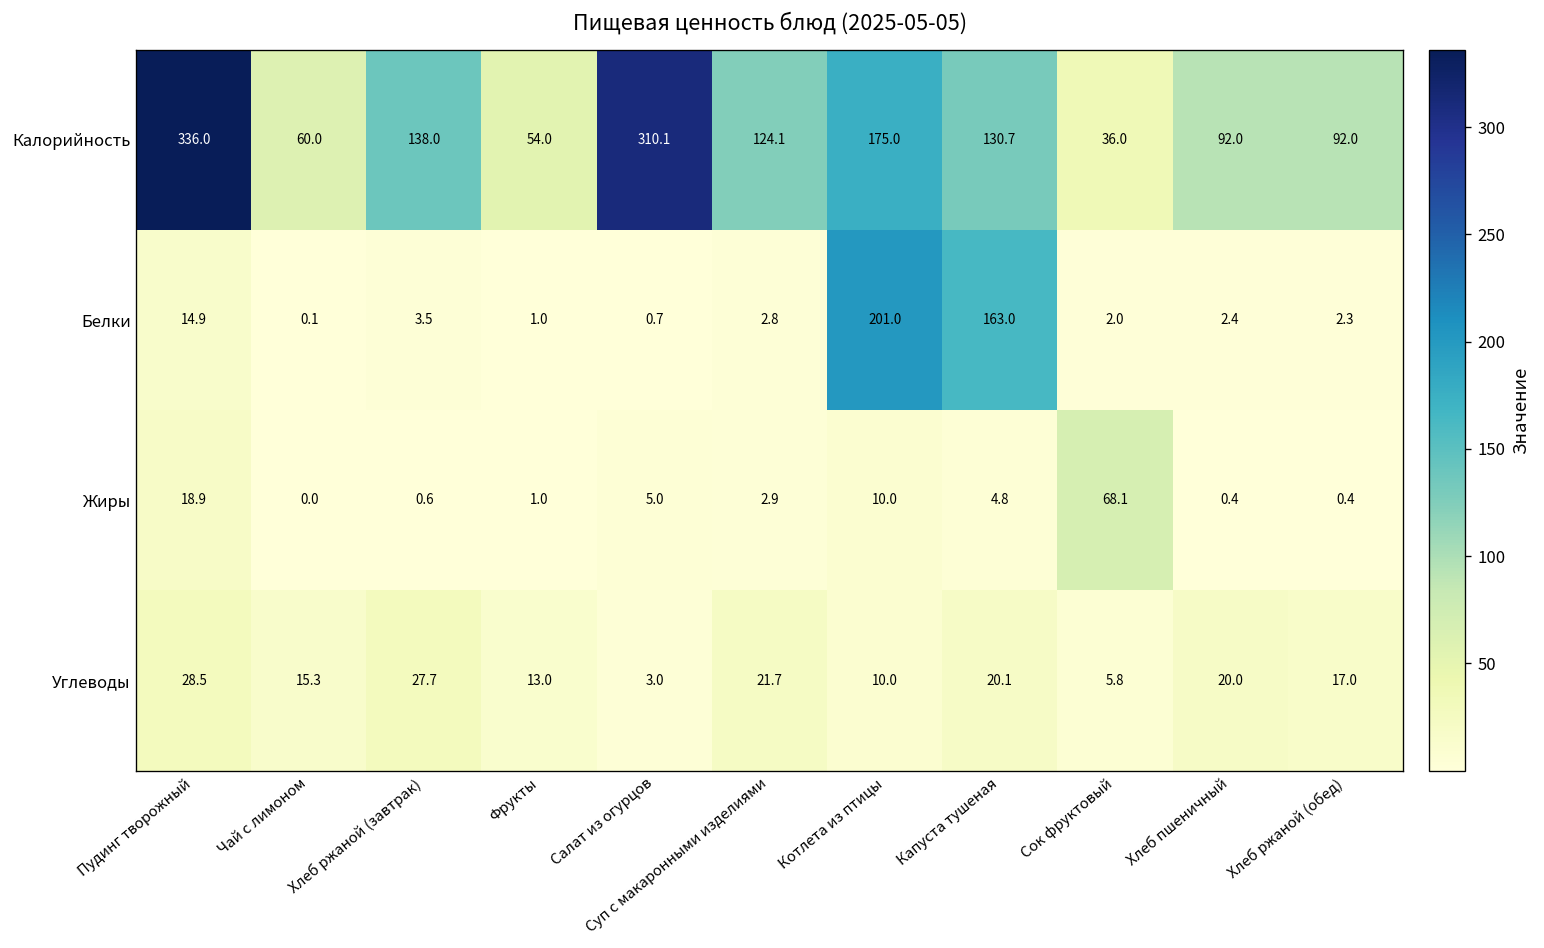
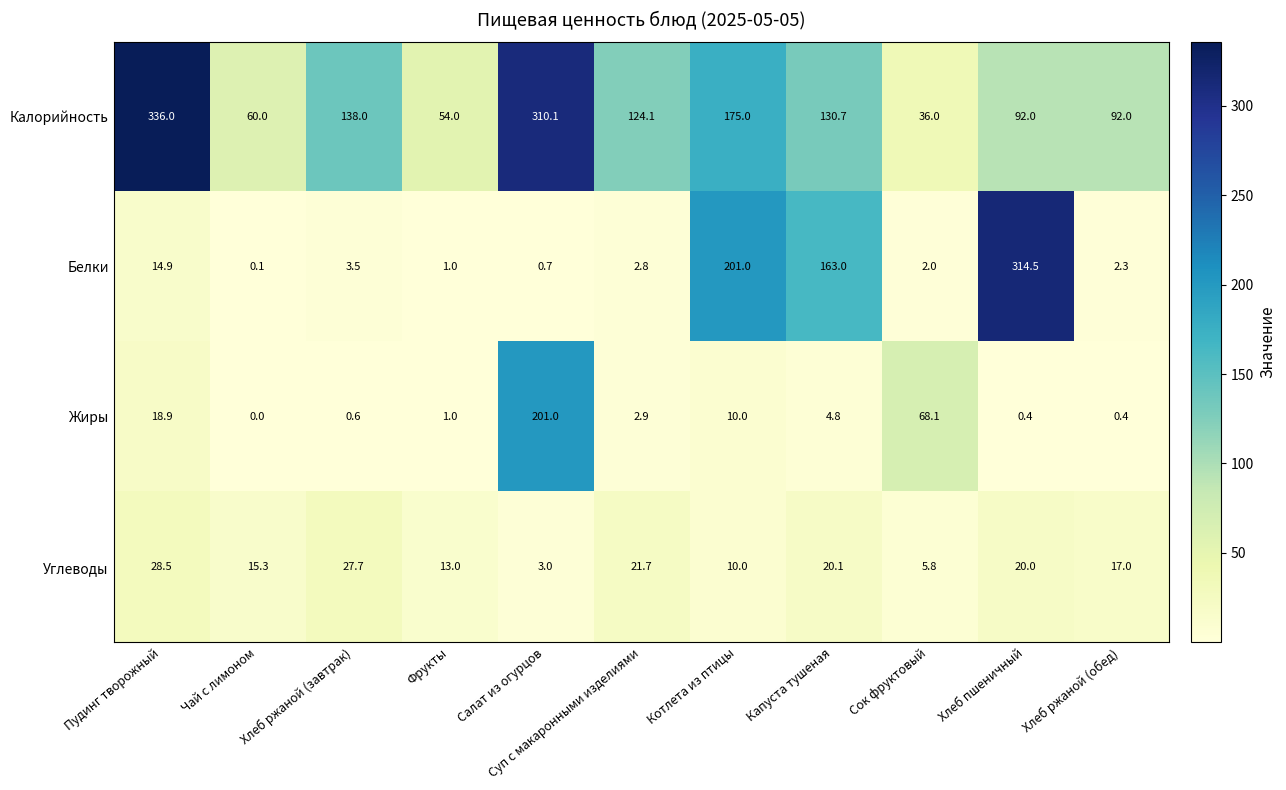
  {
    "Калорийность": {
      "Пудинг творожный": 336.0,
      "Чай с лимоном": 60.0,
      "Хлеб ржаной (завтрак)": 138.0,
      "Фрукты": 54.0,
      "Салат из огурцов": 310.1,
      "Суп с макаронными изделиями": 124.1,
      "Котлета из птицы": 175.0,
      "Капуста тушеная": 130.7,
      "Сок фруктовый": 36.0,
      "Хлеб пшеничный": 92.0,
      "Хлеб ржаной (обед)": 92.0
    },
    "Белки": {
      "Пудинг творожный": 14.9,
      "Чай с лимоном": 0.1,
      "Хлеб ржаной (завтрак)": 3.5,
      "Фрукты": 1.0,
      "Салат из огурцов": 0.7,
      "Суп с макаронными изделиями": 2.8,
      "Котлета из птицы": 201.0,
      "Капуста тушеная": 163.0,
      "Сок фруктовый": 2.0,
-     "Хлеб пшеничный": 2.4,
+     "Хлеб пшеничный": 314.5,
      "Хлеб ржаной (обед)": 2.3
    },
    "Жиры": {
      "Пудинг творожный": 18.9,
      "Чай с лимоном": 0.0,
      "Хлеб ржаной (завтрак)": 0.6,
      "Фрукты": 1.0,
-     "Салат из огурцов": 5.0,
+     "Салат из огурцов": 201.0,
      "Суп с макаронными изделиями": 2.9,
      "Котлета из птицы": 10.0,
      "Капуста тушеная": 4.8,
      "Сок фруктовый": 68.1,
      "Хлеб пшеничный": 0.4,
      "Хлеб ржаной (обед)": 0.4
    },
    "Углеводы": {
      "Пудинг творожный": 28.5,
      "Чай с лимоном": 15.3,
      "Хлеб ржаной (завтрак)": 27.7,
      "Фрукты": 13.0,
      "Салат из огурцов": 3.0,
      "Суп с макаронными изделиями": 21.7,
      "Котлета из птицы": 10.0,
      "Капуста тушеная": 20.1,
      "Сок фруктовый": 5.8,
      "Хлеб пшеничный": 20.0,
      "Хлеб ржаной (обед)": 17.0
    }
  }
